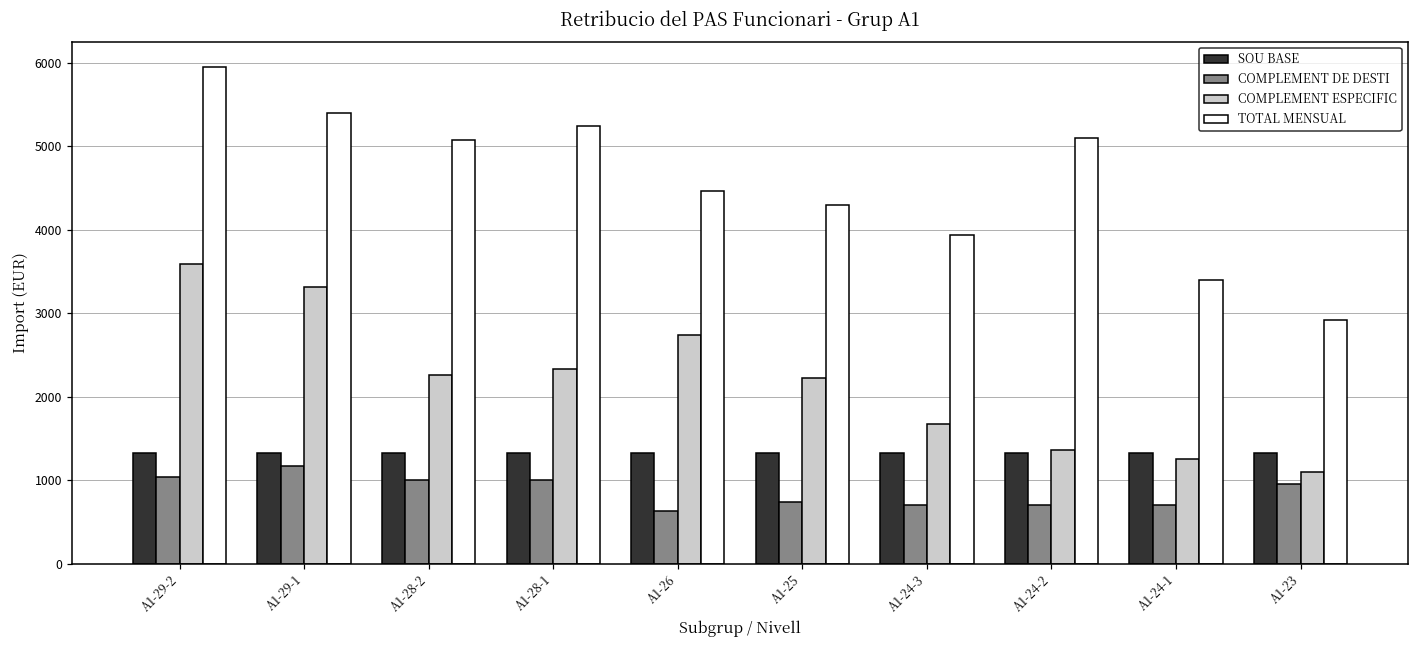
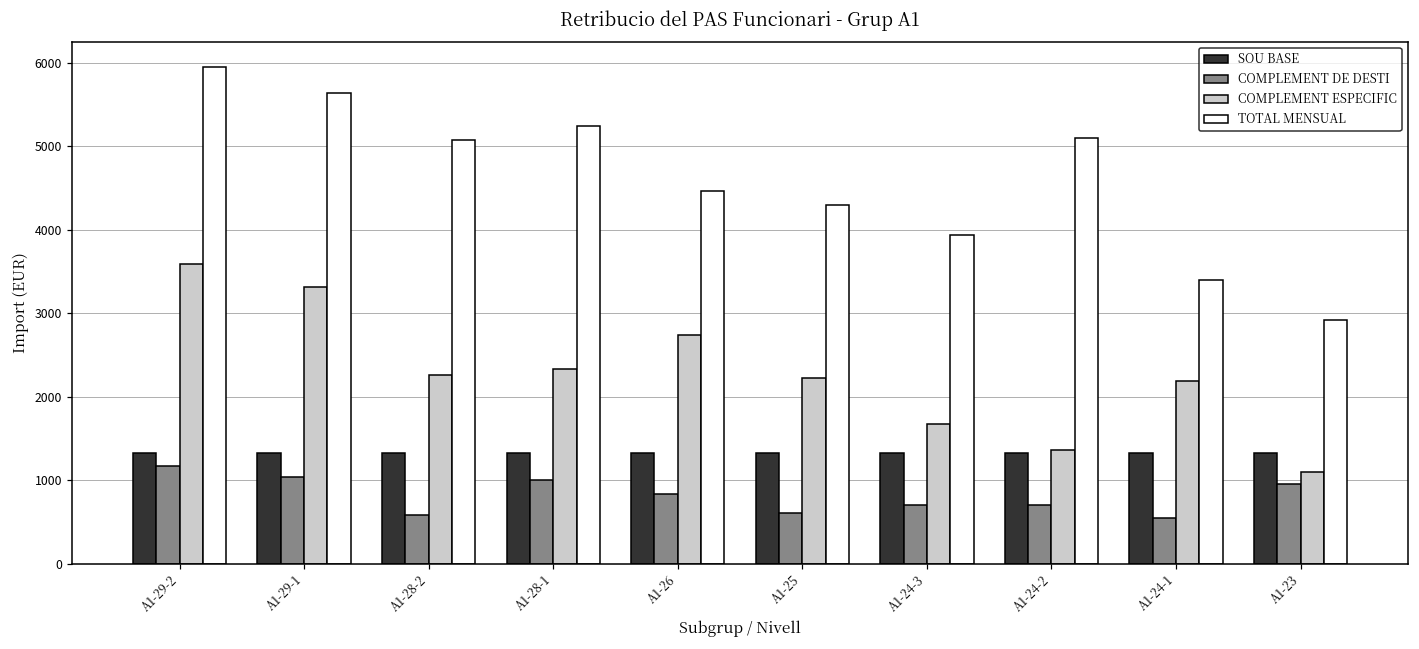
  {
    "SOU BASE": {
      "A1-29-2": 1300,
      "A1-29-1": 1300,
      "A1-28-2": 1300,
      "A1-28-1": 1300,
      "A1-26": 1300,
      "A1-25": 1300,
      "A1-24-3": 1300,
      "A1-24-2": 1300,
      "A1-24-1": 1300,
      "A1-23": 1300
    },
    "COMPLEMENT DE DESTI": {
-     "A1-29-2": 1000,
-     "A1-29-1": 1200,
-     "A1-28-2": 1000,
+     "A1-29-2": 1200,
+     "A1-29-1": 1000,
+     "A1-28-2": 600,
      "A1-28-1": 1000,
-     "A1-26": 600,
-     "A1-25": 700,
+     "A1-26": 800,
+     "A1-25": 600,
      "A1-24-3": 700,
      "A1-24-2": 700,
-     "A1-24-1": 700,
+     "A1-24-1": 500,
      "A1-23": 1000
    },
    "COMPLEMENT ESPECIFIC": {
      "A1-29-2": 3600,
      "A1-29-1": 3300,
      "A1-28-2": 2300,
      "A1-28-1": 2300,
      "A1-26": 2700,
      "A1-25": 2200,
      "A1-24-3": 1700,
      "A1-24-2": 1400,
-     "A1-24-1": 1300,
+     "A1-24-1": 2200,
      "A1-23": 1100
    },
    "TOTAL MENSUAL": {
      "A1-29-2": 6000,
-     "A1-29-1": 5400,
+     "A1-29-1": 5600,
      "A1-28-2": 5100,
      "A1-28-1": 5200,
      "A1-26": 4500,
      "A1-25": 4300,
      "A1-24-3": 3900,
      "A1-24-2": 5100,
      "A1-24-1": 3400,
      "A1-23": 2900
    }
  }
